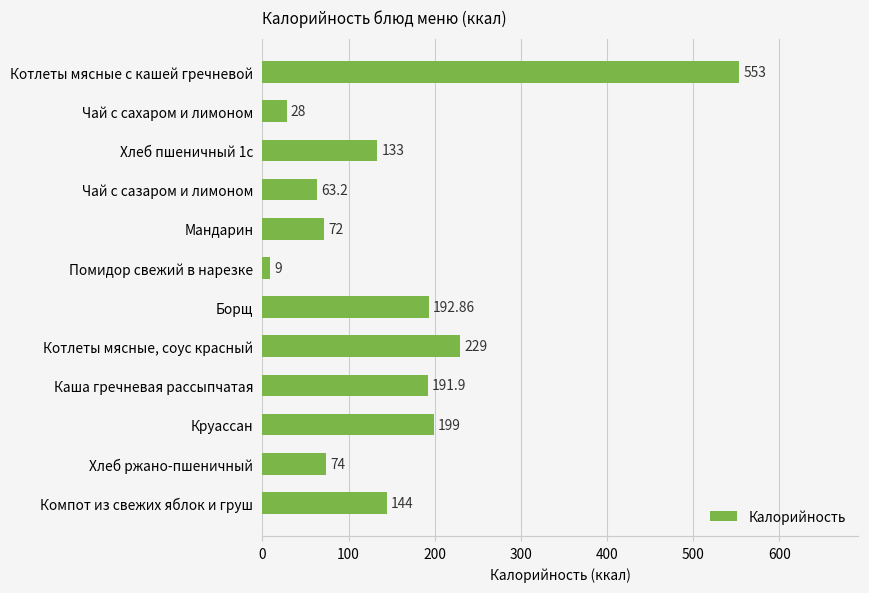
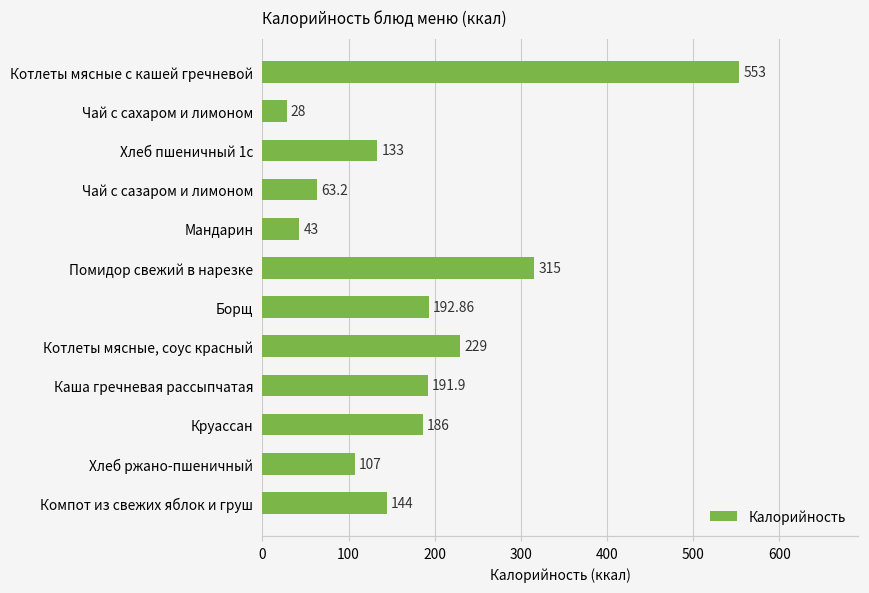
  {
    "Котлеты мясные с кашей гречневой": 553,
    "Чай с сахаром и лимоном": 28,
    "Хлеб пшеничный 1с": 133,
    "Чай с сазаром и лимоном": 63.2,
-   "Мандарин": 72,
-   "Помидор свежий в нарезке": 9,
+   "Мандарин": 43,
+   "Помидор свежий в нарезке": 315,
    "Борщ": 192.86,
    "Котлеты мясные, соус красный": 229,
    "Каша гречневая рассыпчатая": 191.9,
-   "Круассан": 199,
-   "Хлеб ржано-пшеничный": 74,
+   "Круассан": 186,
+   "Хлеб ржано-пшеничный": 107,
    "Компот из свежих яблок и груш": 144
  }
